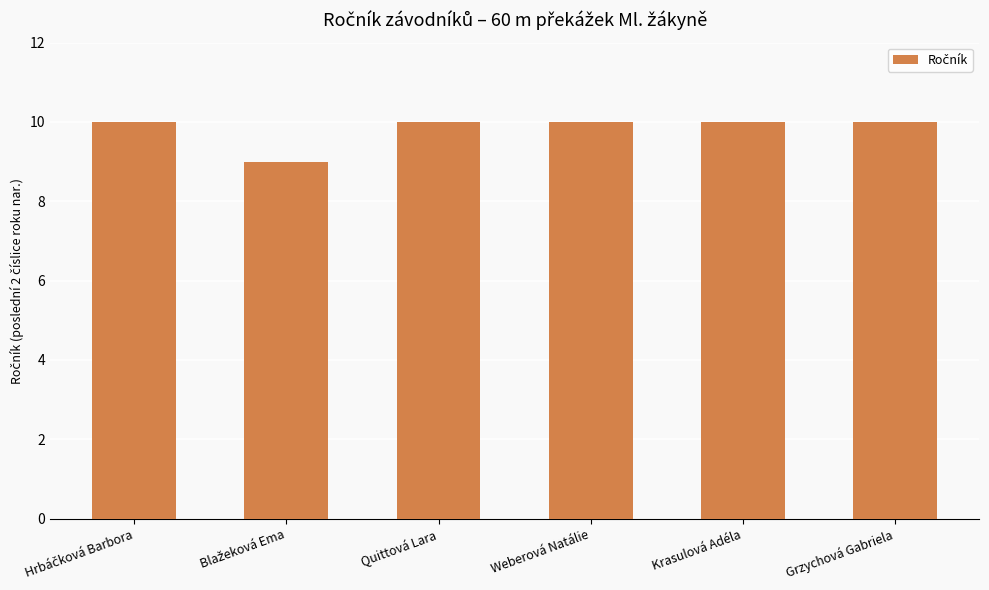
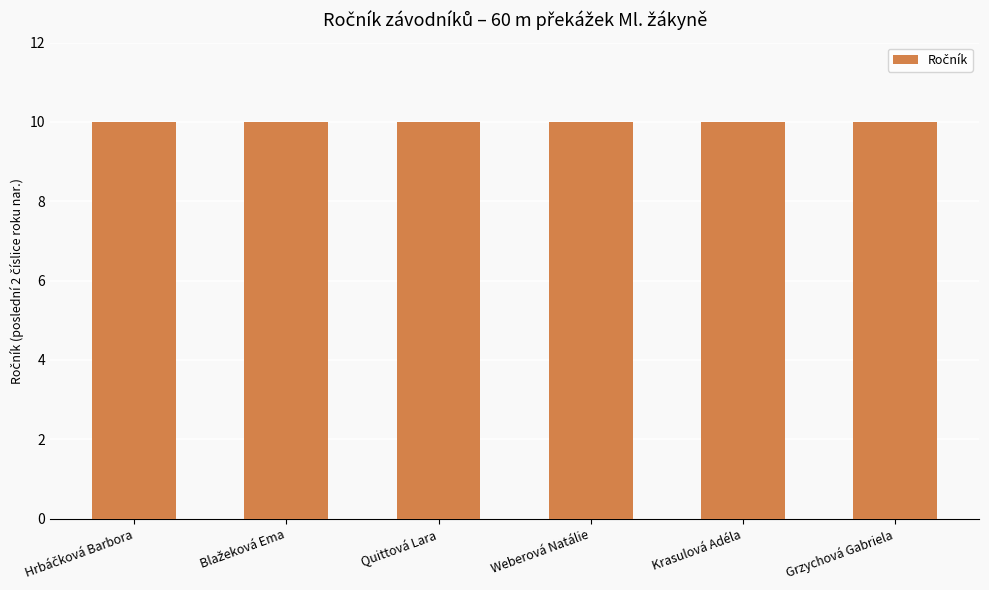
  {
    "Hrbáčková Barbora": 10,
-   "Blažeková Ema": 9,
+   "Blažeková Ema": 10,
    "Quittová Lara": 10,
    "Weberová Natálie": 10,
    "Krasulová Adéla": 10,
    "Grzychová Gabriela": 10
  }
